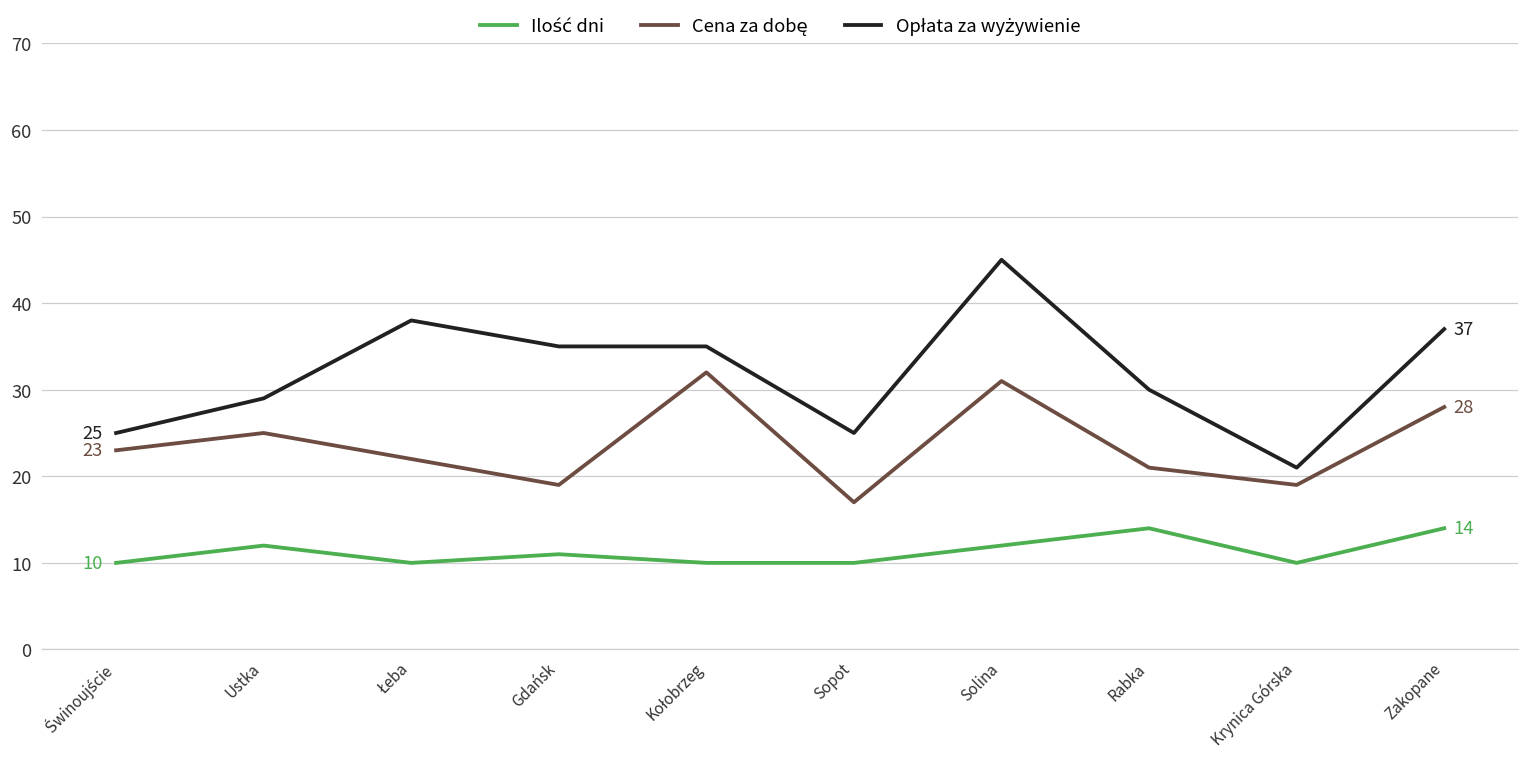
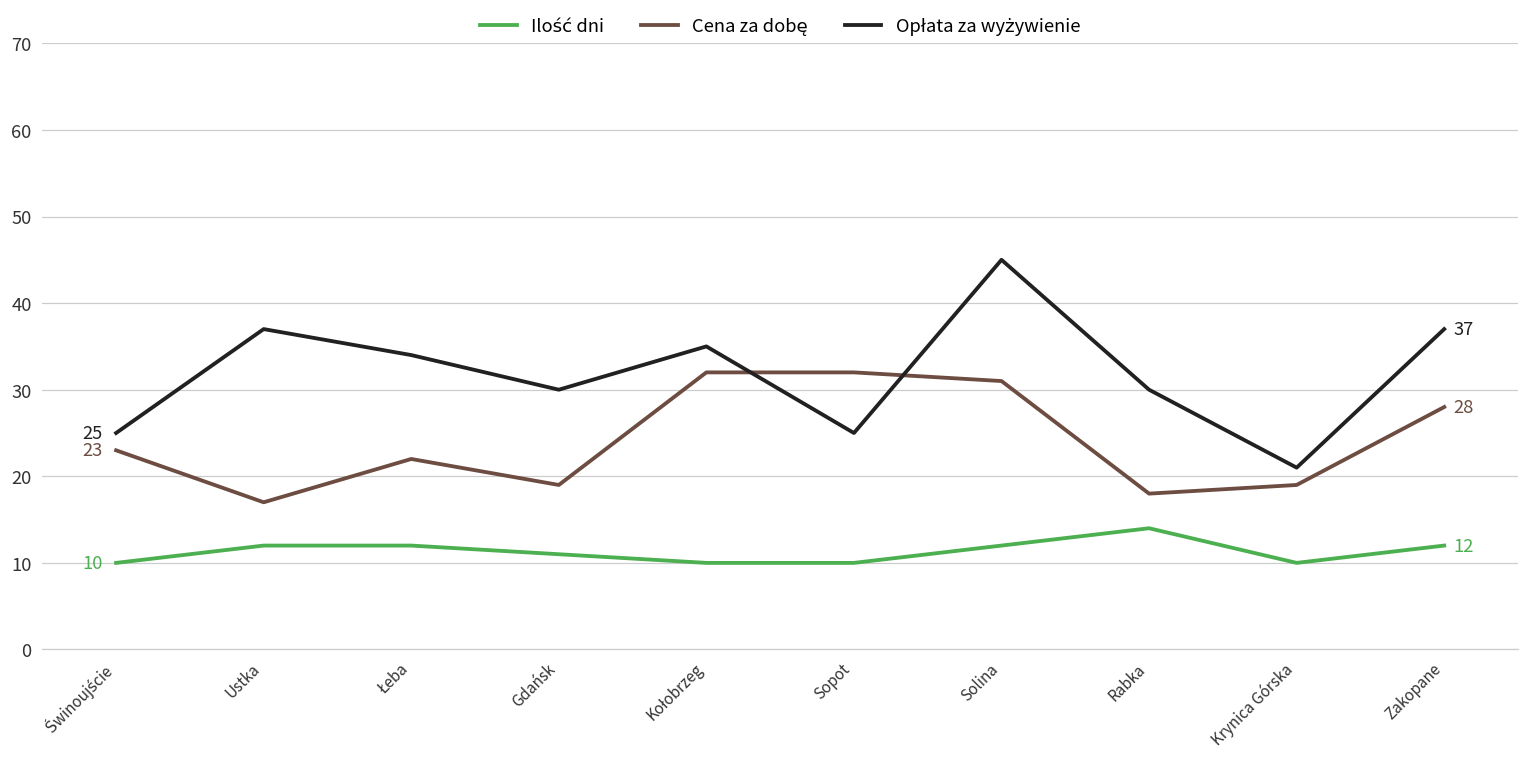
  {
    "Ilość dni": {
      "Świnoujście": 10,
-     "Łeba": 10,
-     "Zakopane": 14
+     "Łeba": 12,
+     "Zakopane": 12
    },
    "Cena za dobę": {
-     "Ustka": 25,
+     "Ustka": 17,
      "Łeba": 22,
      "Gdańsk": 19,
      "Kołobrzeg": 32,
-     "Sopot": 17,
+     "Sopot": 32,
      "Solina": 31,
-     "Rabka": 21,
+     "Rabka": 18,
      "Krynica Górska": 19
    },
    "Opłata za wyżywienie": {
-     "Ustka": 29,
-     "Łeba": 38,
-     "Gdańsk": 35,
+     "Ustka": 37,
+     "Łeba": 34,
+     "Gdańsk": 30,
      "Kołobrzeg": 35,
      "Sopot": 25,
      "Solina": 45,
      "Rabka": 30,
      "Krynica Górska": 21
    }
  }
